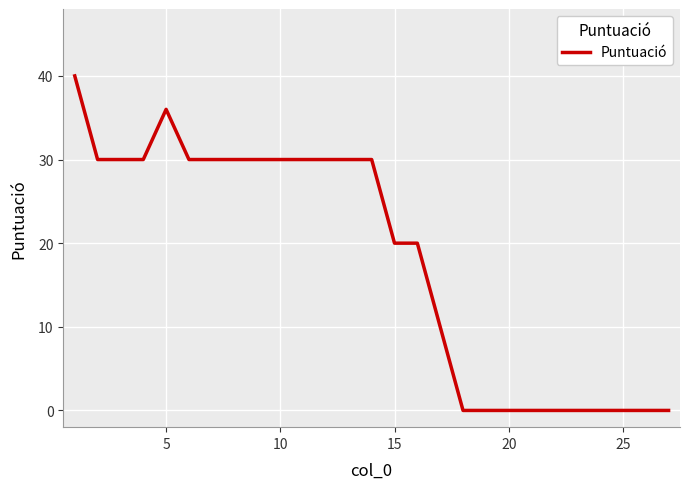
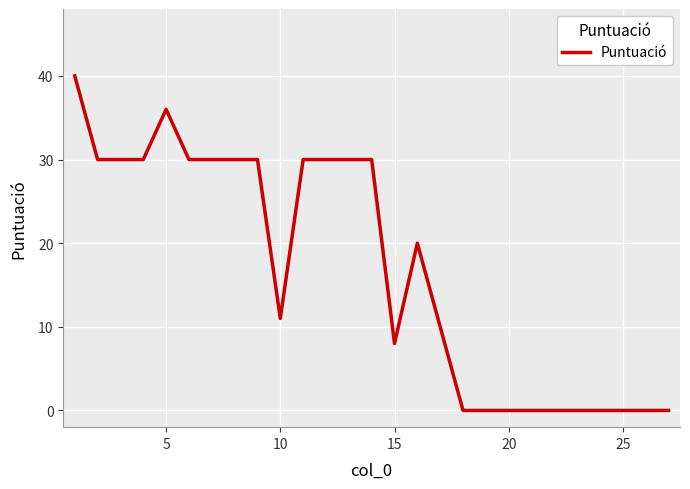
  {
    "5": 36,
-   "10": 30,
-   "15": 20,
+   "10": 11,
+   "15": 8,
    "20": 0,
    "25": 0
  }
